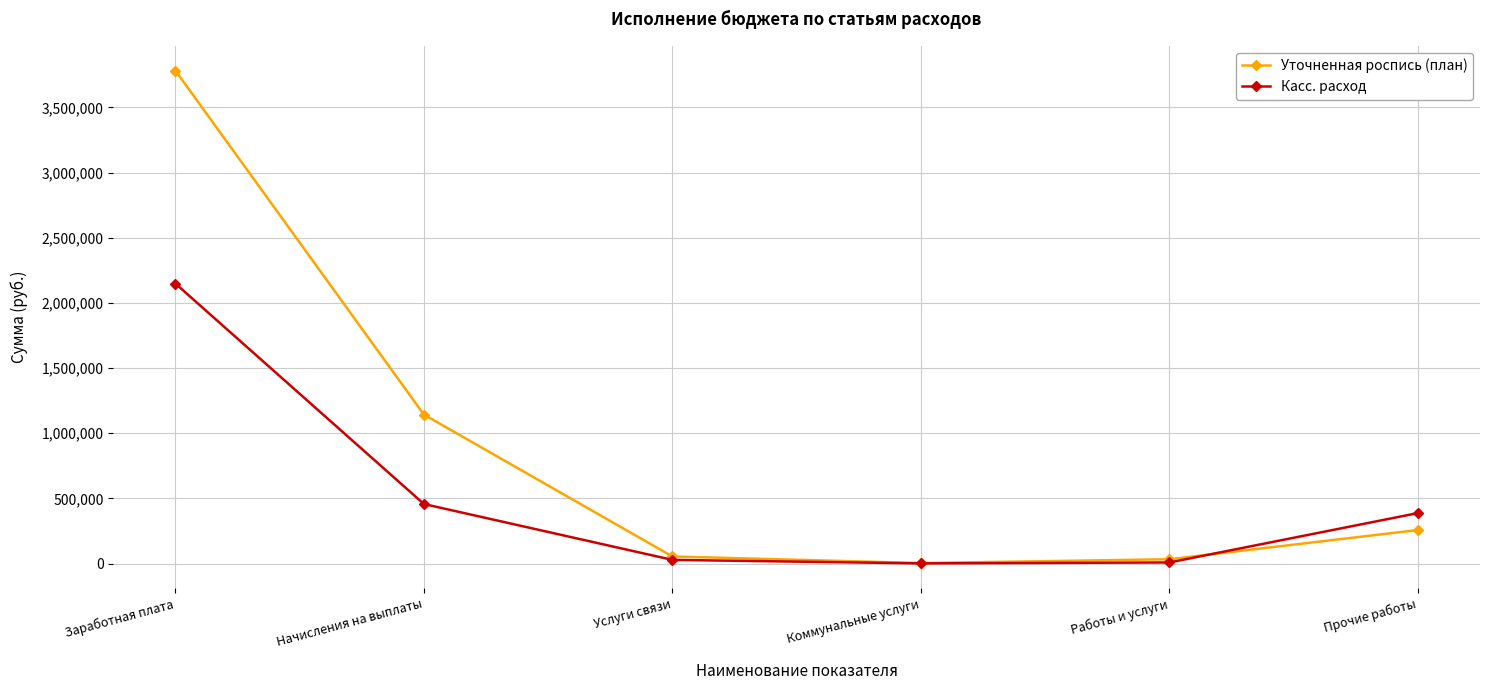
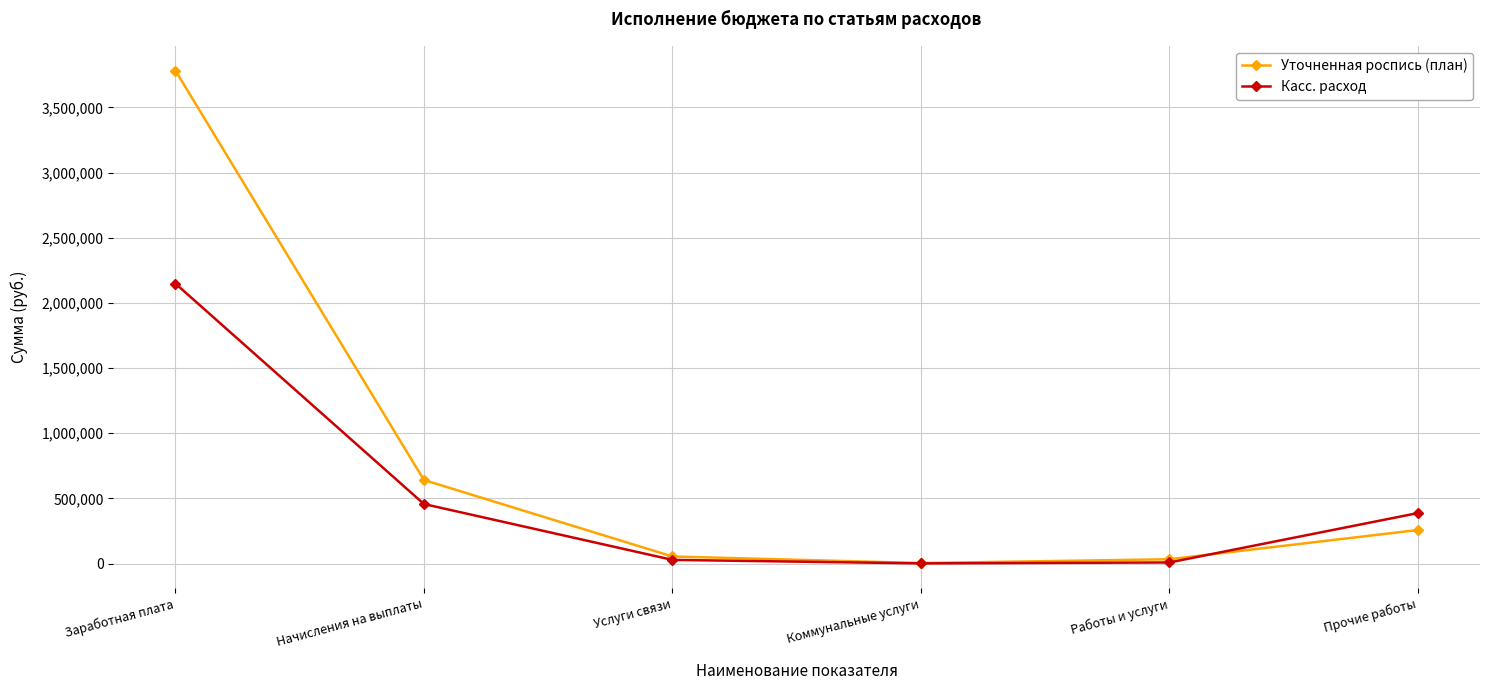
  {
    "Уточненная роспись (план)": {
      "Заработная плата": "3,780,000",
-     "Начисления на выплаты": "1,140,000",
+     "Начисления на выплаты": "640,000",
      "Услуги связи": "60,000",
      "Работы и услуги": "30,000",
      "Прочие работы": "260,000"
    },
    "Касс. расход": {
      "Заработная плата": "2,150,000",
      "Начисления на выплаты": "460,000",
      "Услуги связи": "30,000",
      "Работы и услуги": "10,000",
      "Прочие работы": "390,000"
    }
  }
